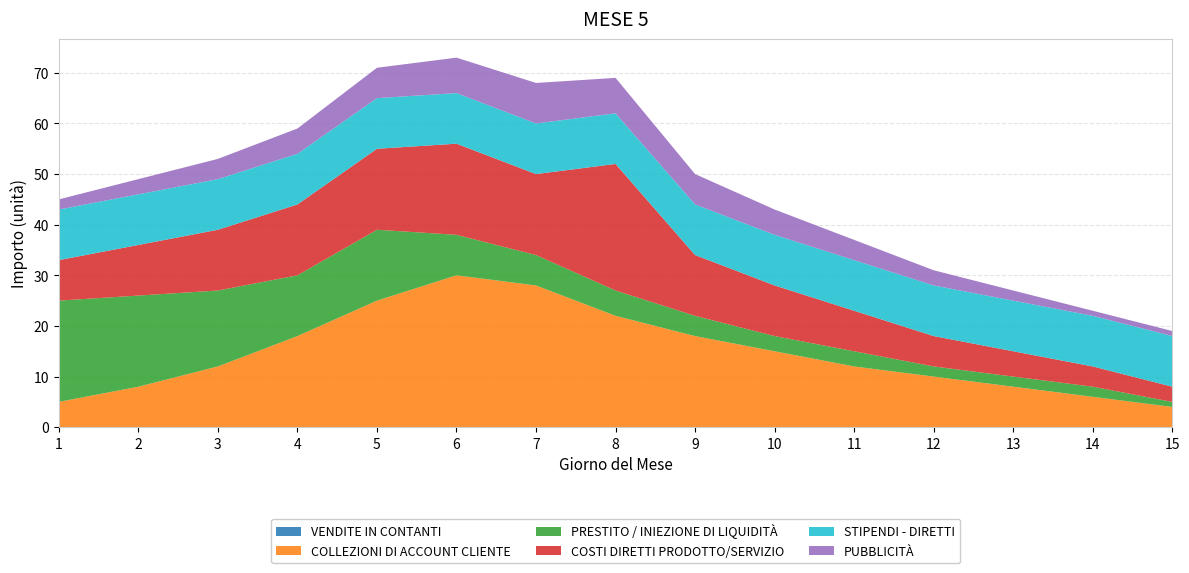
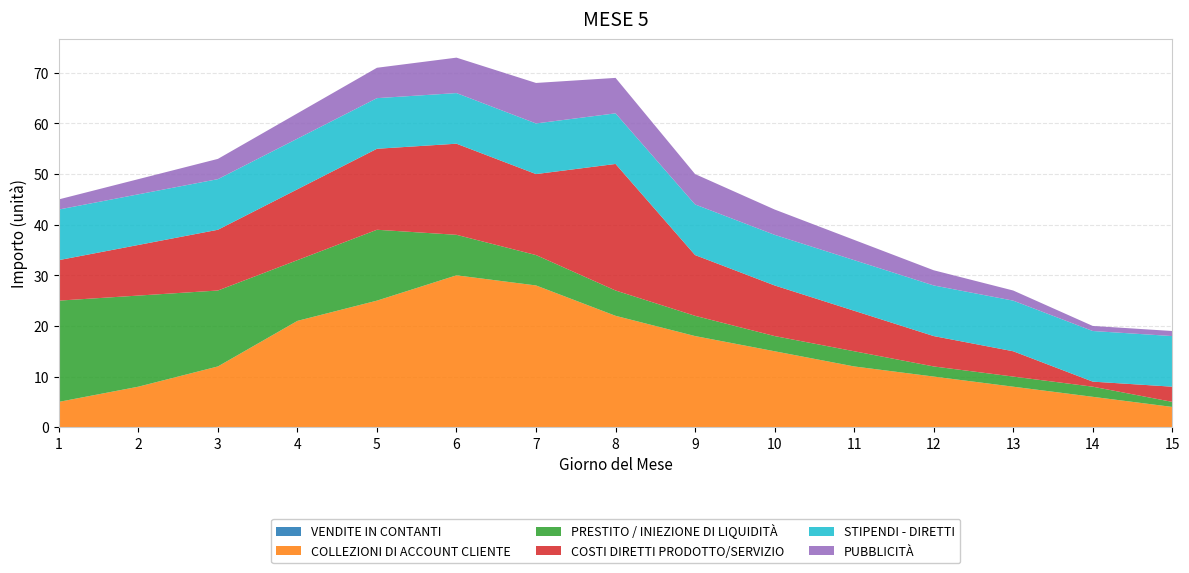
  {
    "VENDITE IN CONTANTI": {
      "1": 0,
      "2": 0,
      "3": 0,
      "4": 0,
      "5": 0,
      "6": 0,
      "7": 0,
      "8": 0,
      "9": 0,
      "10": 0,
      "11": 0,
      "12": 0,
      "13": 0,
      "14": 0,
      "15": 0
    },
    "COLLEZIONI DI ACCOUNT CLIENTE": {
      "1": 5,
      "2": 8,
      "3": 12,
-     "4": 18,
+     "4": 21,
      "5": 25,
      "6": 30,
      "7": 28,
      "8": 22,
      "9": 18,
      "10": 15,
      "11": 12,
      "12": 10,
      "13": 8,
      "14": 6,
      "15": 4
    },
    "PRESTITO / INIEZIONE DI LIQUIDITÀ": {
      "1": 20,
      "2": 18,
      "3": 15,
      "4": 12,
      "5": 14,
      "6": 8,
      "7": 6,
      "8": 5,
      "9": 4,
      "10": 3,
      "11": 3,
      "12": 2,
      "13": 2,
      "14": 2,
      "15": 1
    },
    "COSTI DIRETTI PRODOTTO/SERVIZIO": {
      "1": 8,
      "2": 10,
      "3": 12,
      "4": 14,
      "5": 16,
      "6": 18,
      "7": 16,
      "8": 25,
      "9": 12,
      "10": 10,
      "11": 8,
      "12": 6,
      "13": 5,
-     "14": 4,
+     "14": 1,
      "15": 3
    },
    "STIPENDI - DIRETTI": {
      "1": 10,
      "2": 10,
      "3": 10,
      "4": 10,
      "5": 10,
      "6": 10,
      "7": 10,
      "8": 10,
      "9": 10,
      "10": 10,
      "11": 10,
      "12": 10,
      "13": 10,
      "14": 10,
      "15": 10
    },
    "PUBBLICITÀ": {
      "1": 2,
      "2": 3,
      "3": 4,
      "4": 5,
      "5": 6,
      "6": 7,
      "7": 8,
      "8": 7,
      "9": 6,
      "10": 5,
      "11": 4,
      "12": 3,
      "13": 2,
      "14": 1,
      "15": 1
    }
  }
